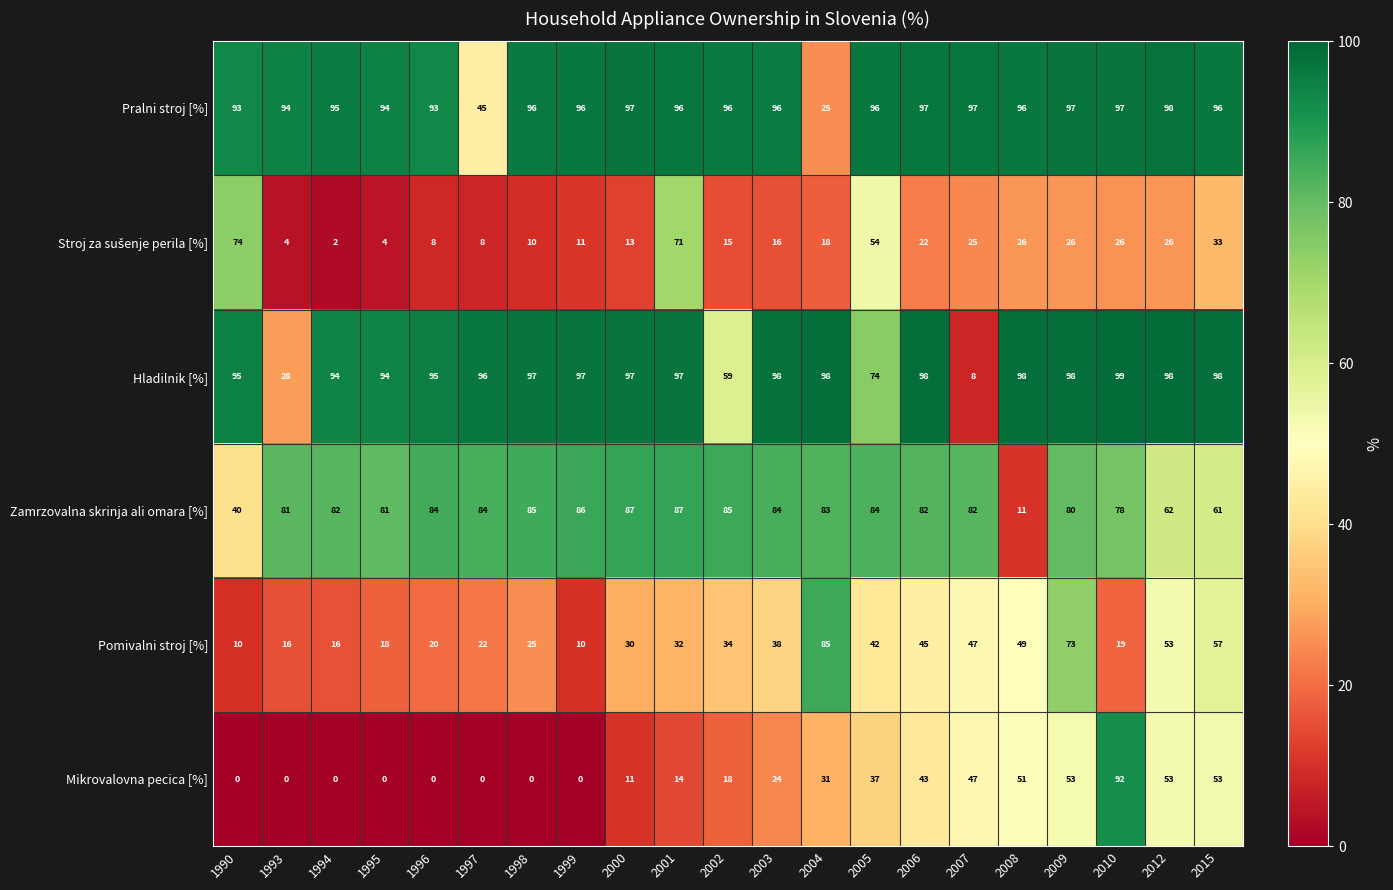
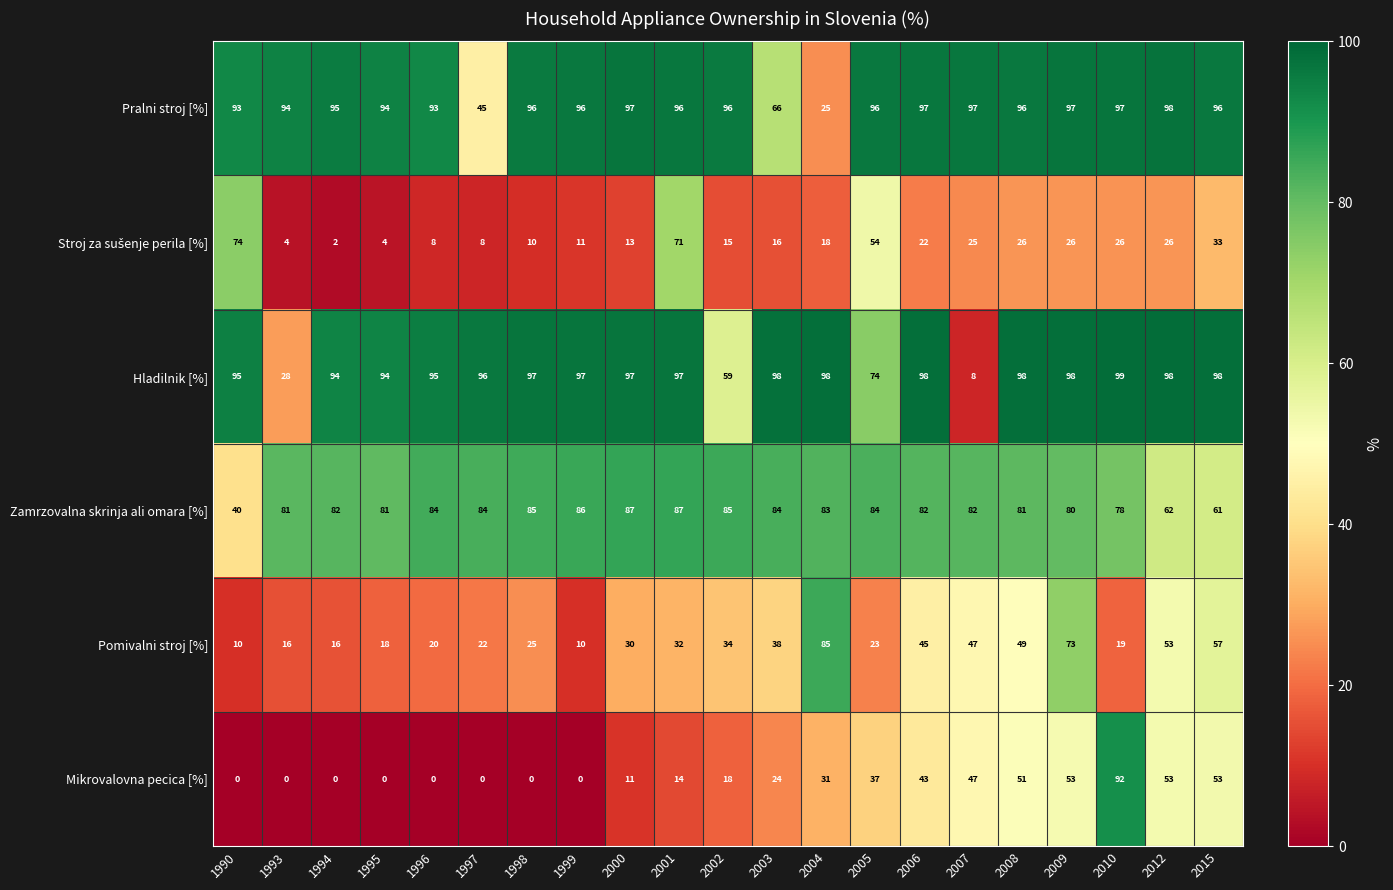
  {
    "Pralni stroj [%]": {
      "1990": 93,
      "1993": 94,
      "1994": 95,
      "1995": 94,
      "1996": 93,
      "1997": 45,
      "1998": 96,
      "1999": 96,
      "2000": 97,
      "2001": 96,
      "2002": 96,
-     "2003": 96,
+     "2003": 66,
      "2004": 25,
      "2005": 96,
      "2006": 97,
      "2007": 97,
      "2008": 96,
      "2009": 97,
      "2010": 97,
      "2012": 98,
      "2015": 96
    },
    "Stroj za sušenje perila [%]": {
      "1990": 74,
      "1993": 4,
      "1994": 2,
      "1995": 4,
      "1996": 8,
      "1997": 8,
      "1998": 10,
      "1999": 11,
      "2000": 13,
      "2001": 71,
      "2002": 15,
      "2003": 16,
      "2004": 18,
      "2005": 54,
      "2006": 22,
      "2007": 25,
      "2008": 26,
      "2009": 26,
      "2010": 26,
      "2012": 26,
      "2015": 33
    },
    "Hladilnik [%]": {
      "1990": 95,
      "1993": 28,
      "1994": 94,
      "1995": 94,
      "1996": 95,
      "1997": 96,
      "1998": 97,
      "1999": 97,
      "2000": 97,
      "2001": 97,
      "2002": 59,
      "2003": 98,
      "2004": 98,
      "2005": 74,
      "2006": 98,
      "2007": 8,
      "2008": 98,
      "2009": 98,
      "2010": 99,
      "2012": 98,
      "2015": 98
    },
    "Zamrzovalna skrinja ali omara [%]": {
      "1990": 40,
      "1993": 81,
      "1994": 82,
      "1995": 81,
      "1996": 84,
      "1997": 84,
      "1998": 85,
      "1999": 86,
      "2000": 87,
      "2001": 87,
      "2002": 85,
      "2003": 84,
      "2004": 83,
      "2005": 84,
      "2006": 82,
      "2007": 82,
-     "2008": 11,
+     "2008": 81,
      "2009": 80,
      "2010": 78,
      "2012": 62,
      "2015": 61
    },
    "Pomivalni stroj [%]": {
      "1990": 10,
      "1993": 16,
      "1994": 16,
      "1995": 18,
      "1996": 20,
      "1997": 22,
      "1998": 25,
      "1999": 10,
      "2000": 30,
      "2001": 32,
      "2002": 34,
      "2003": 38,
      "2004": 85,
-     "2005": 42,
+     "2005": 23,
      "2006": 45,
      "2007": 47,
      "2008": 49,
      "2009": 73,
      "2010": 19,
      "2012": 53,
      "2015": 57
    },
    "Mikrovalovna pecica [%]": {
      "1990": 0,
      "1993": 0,
      "1994": 0,
      "1995": 0,
      "1996": 0,
      "1997": 0,
      "1998": 0,
      "1999": 0,
      "2000": 11,
      "2001": 14,
      "2002": 18,
      "2003": 24,
      "2004": 31,
      "2005": 37,
      "2006": 43,
      "2007": 47,
      "2008": 51,
      "2009": 53,
      "2010": 92,
      "2012": 53,
      "2015": 53
    }
  }
